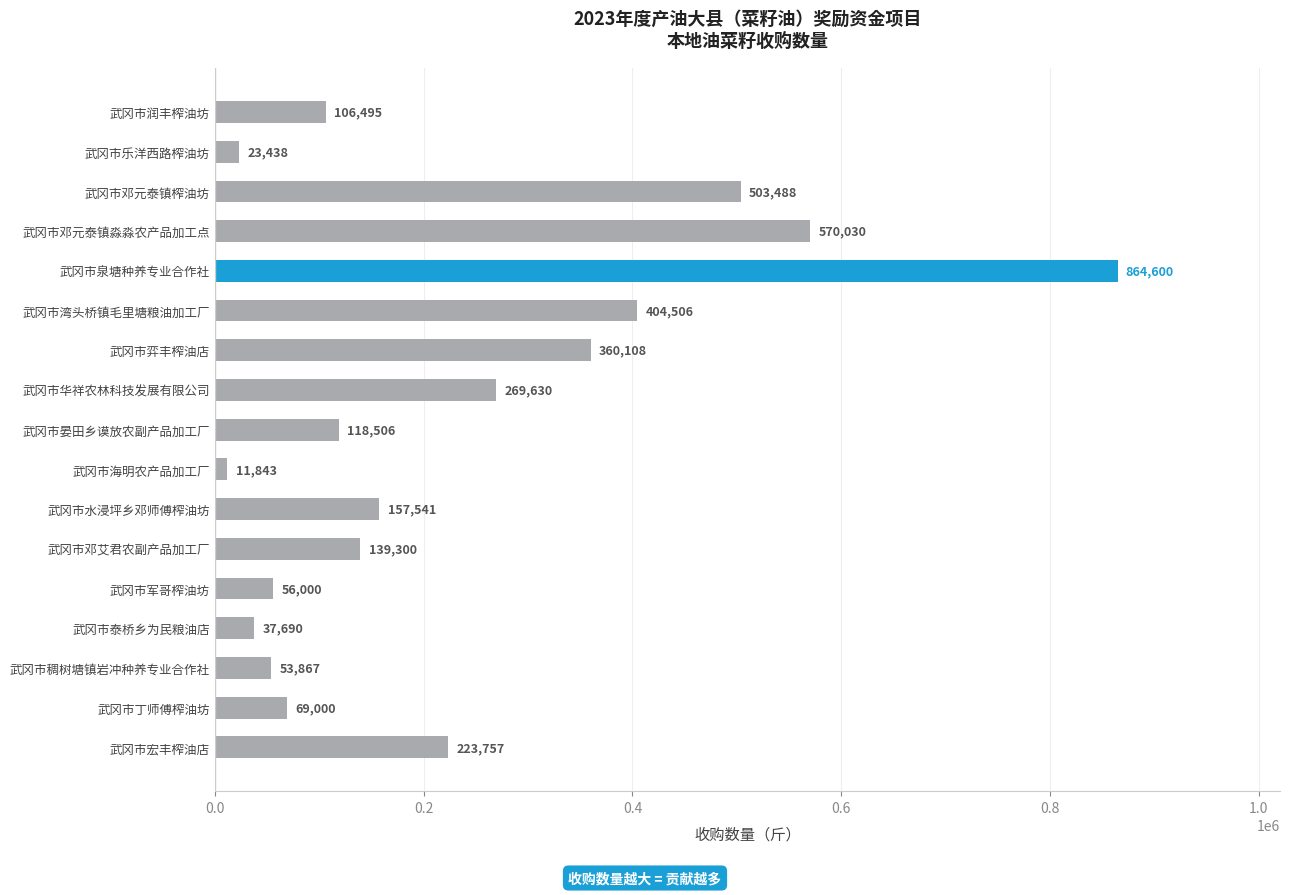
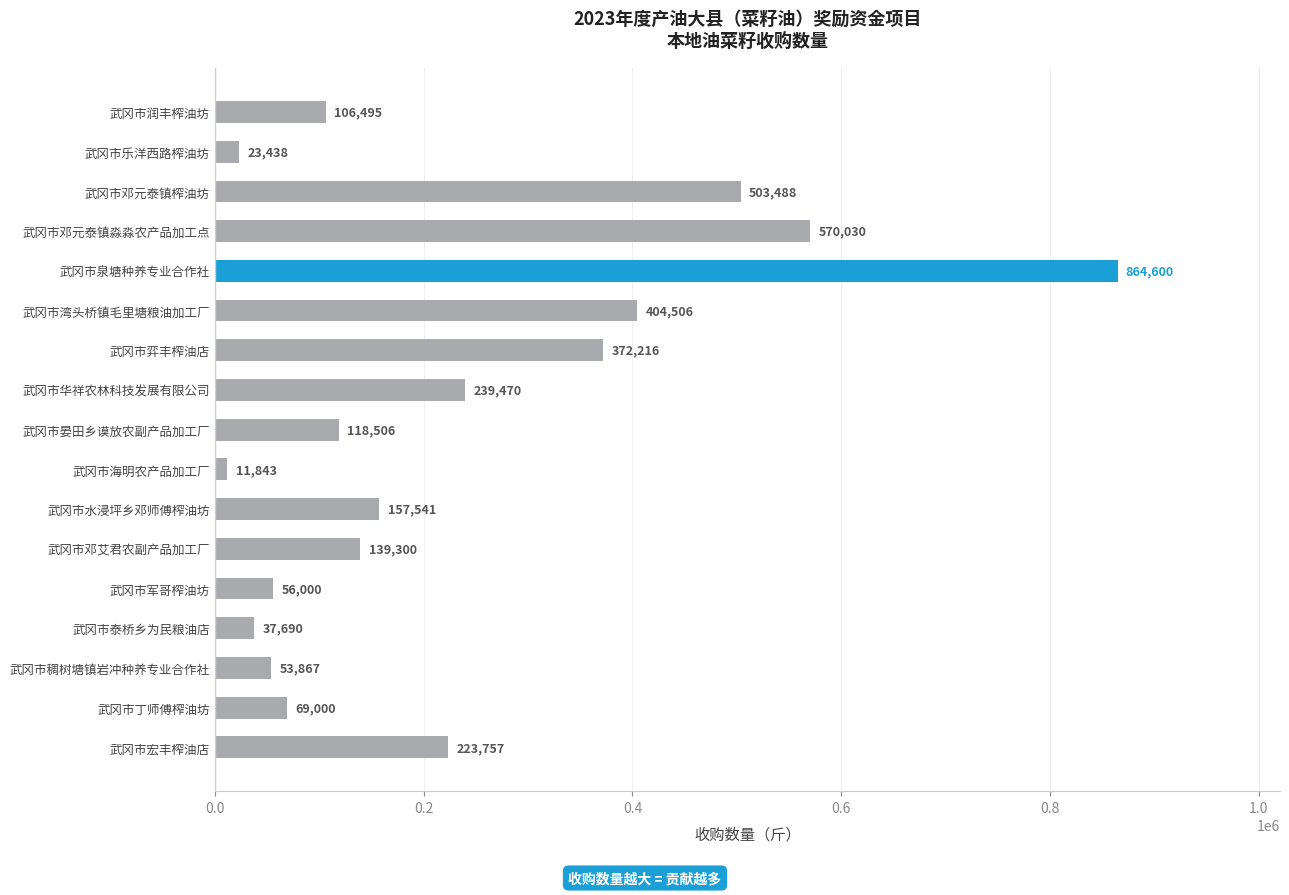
  {
    "武冈市润丰榨油坊": "106,495",
    "武冈市乐洋西路榨油坊": "23,438",
    "武冈市邓元泰镇榨油坊": "503,488",
    "武冈市邓元泰镇淼淼农产品加工点": "570,030",
    "武冈市泉塘种养专业合作社": "864,600",
    "武冈市湾头桥镇毛里塘粮油加工厂": "404,506",
-   "武冈市弈丰榨油店": "360,108",
-   "武冈市华祥农林科技发展有限公司": "269,630",
+   "武冈市弈丰榨油店": "372,216",
+   "武冈市华祥农林科技发展有限公司": "239,470",
    "武冈市晏田乡谟放农副产品加工厂": "118,506",
    "武冈市海明农产品加工厂": "11,843",
    "武冈市水浸坪乡邓师傅榨油坊": "157,541",
    "武冈市邓艾君农副产品加工厂": "139,300",
    "武冈市军哥榨油坊": "56,000",
    "武冈市泰桥乡为民粮油店": "37,690",
    "武冈市稠树塘镇岩冲种养专业合作社": "53,867",
    "武冈市丁师傅榨油坊": "69,000",
    "武冈市宏丰榨油店": "223,757"
  }
